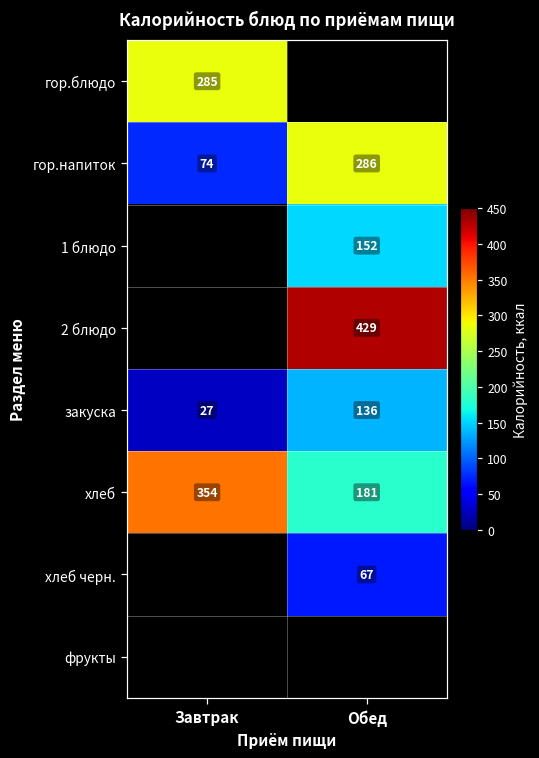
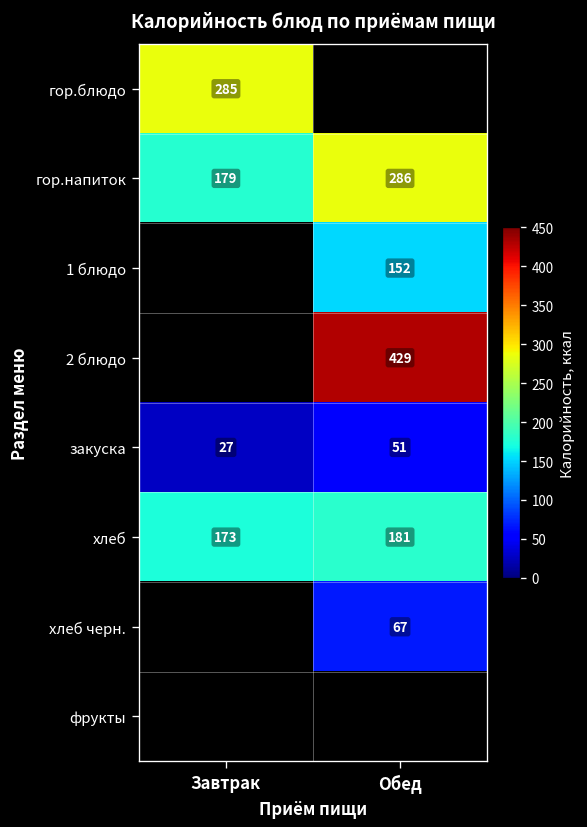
  {
    "гор.напиток": {
-     "Завтрак": 74
+     "Завтрак": 179
    },
    "закуска": {
-     "Обед": 136
+     "Обед": 51
    },
    "хлеб": {
-     "Завтрак": 354
+     "Завтрак": 173
    }
  }
